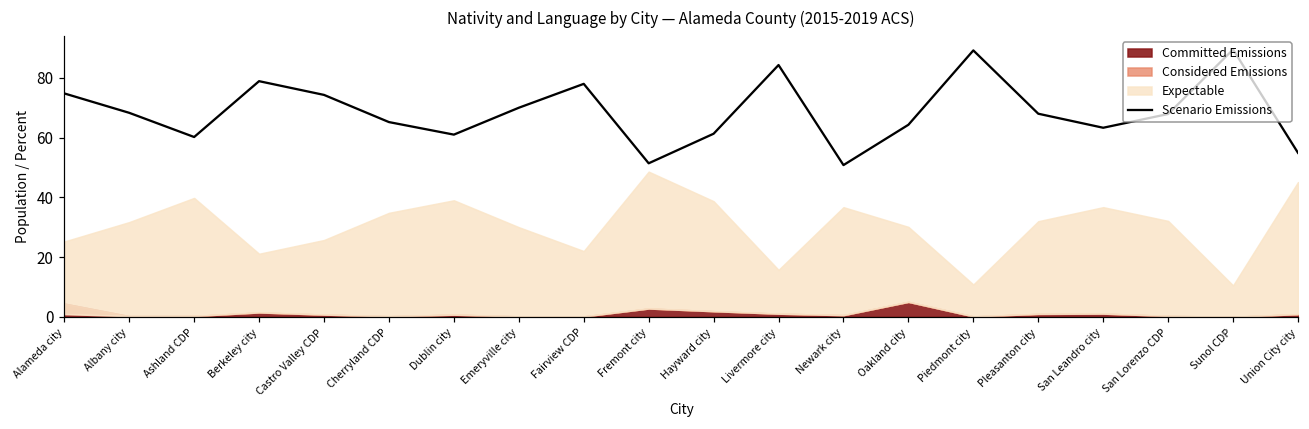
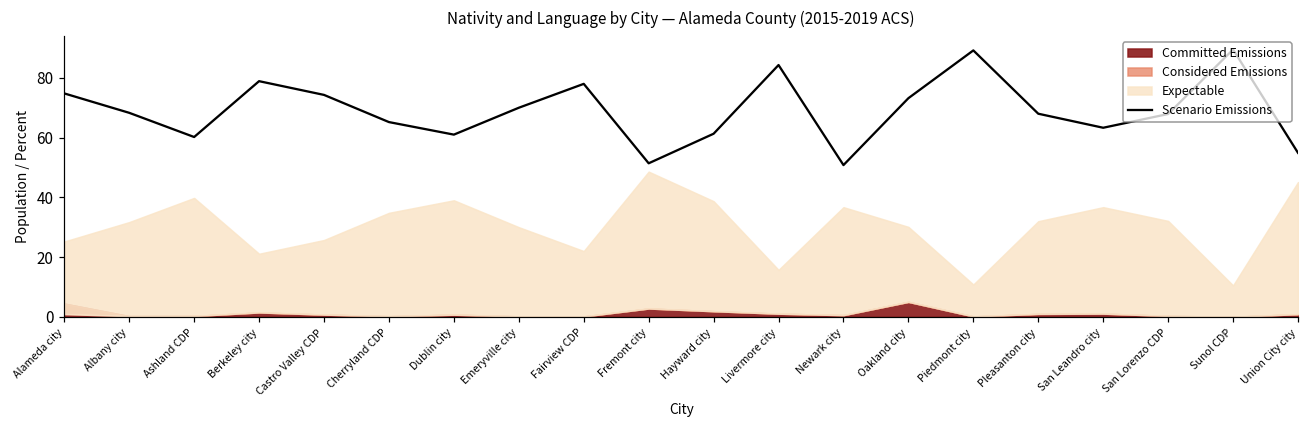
  {
    "Scenario Emissions": {
      "Alameda city": 75,
      "Albany city": 68,
      "Ashland CDP": 60,
      "Berkeley city": 79,
      "Castro Valley CDP": 74,
      "Cherryland CDP": 65,
      "Dublin city": 61,
      "Emeryville city": 70,
      "Fairview CDP": 78,
      "Fremont city": 51,
      "Hayward city": 61,
      "Livermore city": 84,
      "Newark city": 51,
-     "Oakland city": 64,
+     "Oakland city": 73,
      "Piedmont city": 89,
      "Pleasanton city": 68,
      "San Leandro city": 63,
      "Union City city": 55
    },
    "Considered Emissions": {
      "Alameda city": 4,
      "Berkeley city": 1,
      "Fremont city": 3,
      "Hayward city": 2,
      "Livermore city": 1,
      "Pleasanton city": 1,
      "San Leandro city": 1
    }
  }
